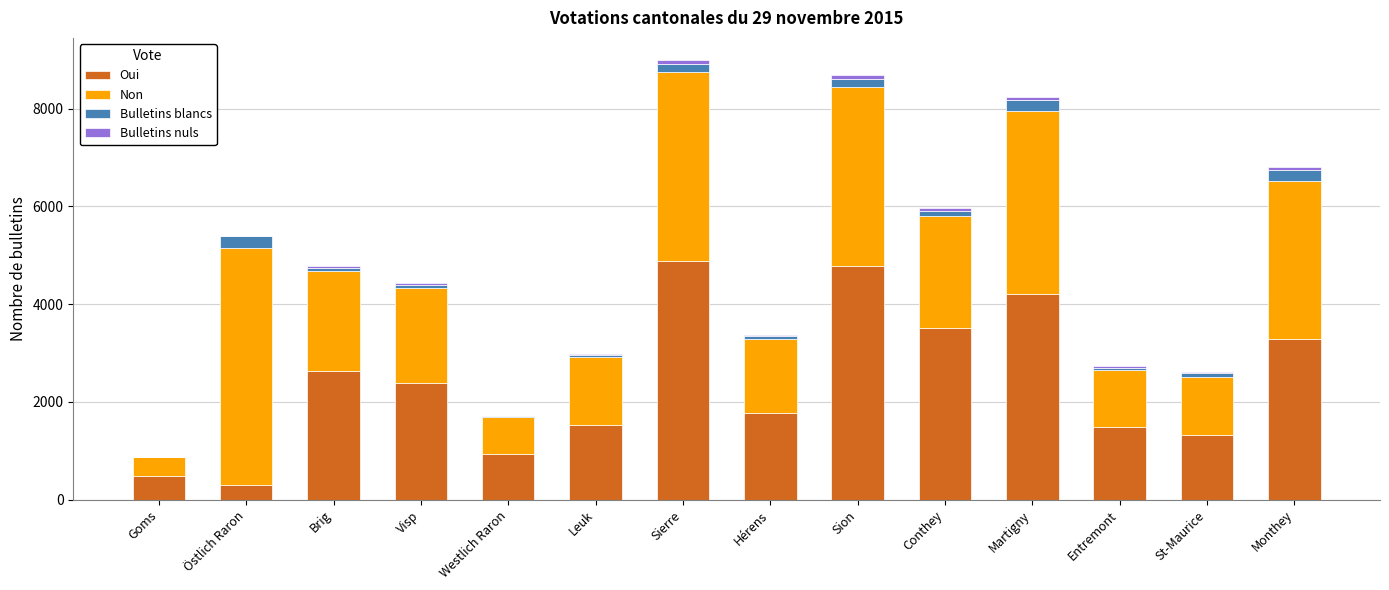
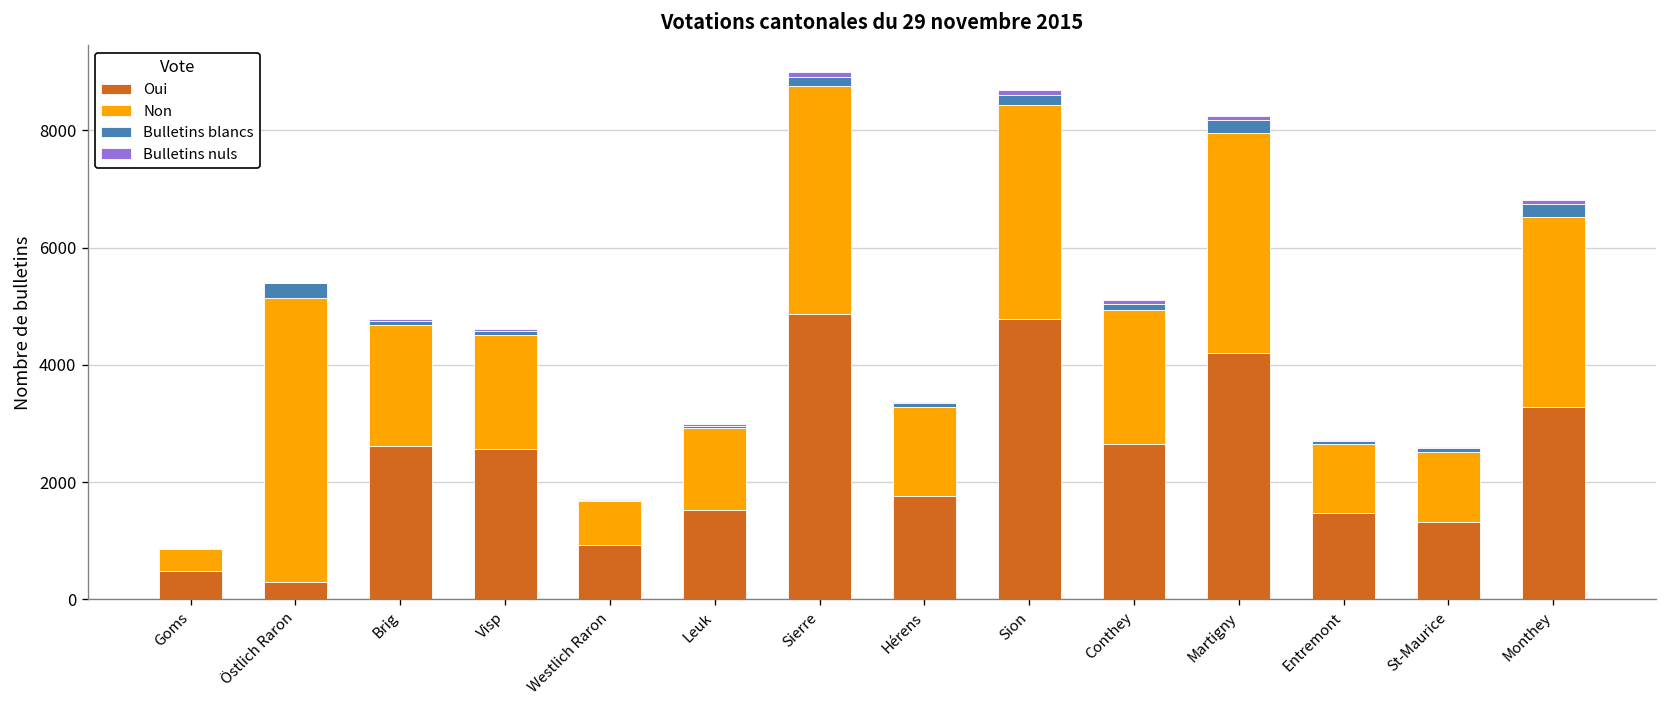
  {
    "Oui": {
      "Goms": 500,
      "Östlich Raron": 300,
      "Brig": 2600,
-     "Visp": 2400,
+     "Visp": 2600,
      "Westlich Raron": 900,
      "Leuk": 1500,
      "Sierre": 4900,
      "Hérens": 1800,
      "Sion": 4800,
-     "Conthey": 3500,
+     "Conthey": 2700,
      "Martigny": 4200,
      "Entremont": 1500,
      "St-Maurice": 1300,
      "Monthey": 3300
    },
    "Non": {
      "Goms": 400,
      "Östlich Raron": 4800,
      "Brig": 2100,
      "Visp": 1900,
      "Westlich Raron": 800,
      "Leuk": 1400,
      "Sierre": 3900,
      "Hérens": 1500,
      "Sion": 3700,
      "Conthey": 2300,
      "Martigny": 3800,
      "Entremont": 1200,
      "St-Maurice": 1200,
      "Monthey": 3200
    },
    "Bulletins blancs": {
      "Östlich Raron": 300,
      "Brig": 100,
      "Visp": 100,
      "Sierre": 200,
      "Hérens": 100,
      "Sion": 200,
      "Conthey": 100,
      "Martigny": 200,
      "Entremont": 100,
      "St-Maurice": 100,
      "Monthey": 200
    },
    "Bulletins nuls": {
      "Östlich Raron": 0,
      "Sierre": 100,
      "Sion": 100,
      "Conthey": 100,
      "Martigny": 100,
      "Monthey": 100
    }
  }
